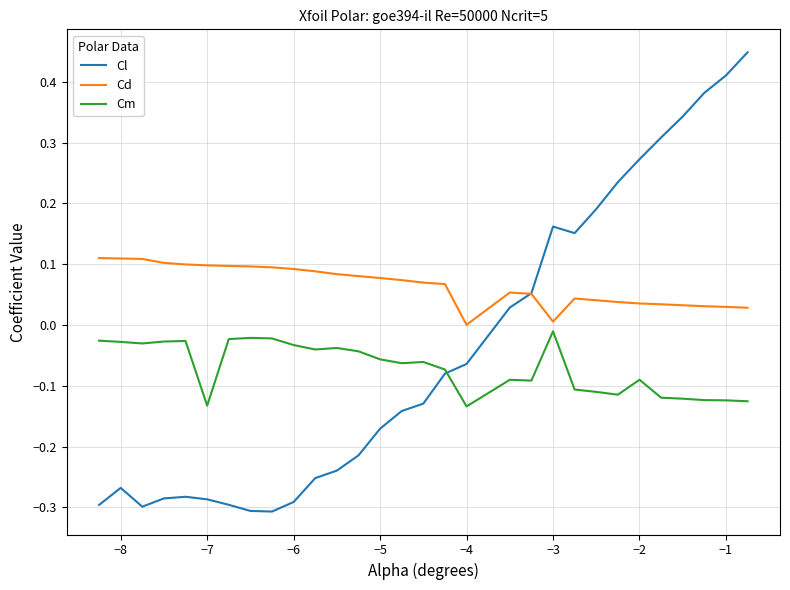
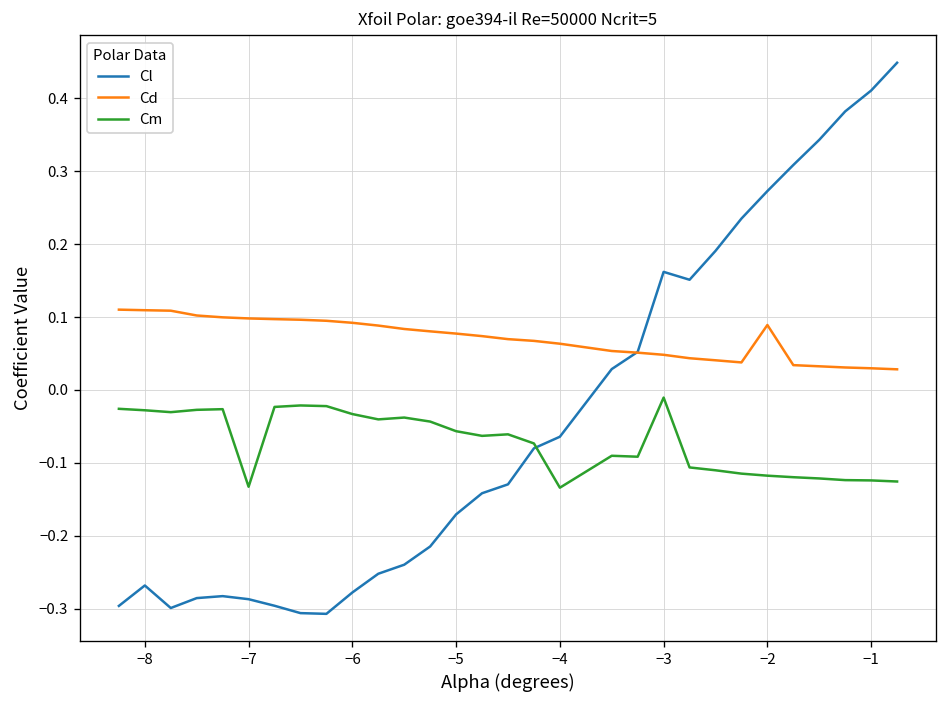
  {
    "Cl": {
      "−8": -0.27,
      "−7": -0.29,
-     "−6": -0.29,
+     "−6": -0.28,
      "−5": -0.17,
      "−4": -0.06,
      "−3": 0.16,
      "−2": 0.27,
      "−1": 0.41
    },
    "Cd": {
      "−8": 0.11,
      "−7": 0.10,
      "−6": 0.09,
      "−5": 0.08,
-     "−4": 0.00,
-     "−3": 0.01,
-     "−2": 0.04,
+     "−4": 0.06,
+     "−3": 0.05,
+     "−2": 0.09,
      "−1": 0.03
    },
    "Cm": {
      "−8": -0.03,
      "−7": -0.13,
      "−6": -0.03,
      "−5": -0.06,
      "−4": -0.13,
      "−3": -0.01,
-     "−2": -0.09,
+     "−2": -0.12,
      "−1": -0.12
    }
  }
